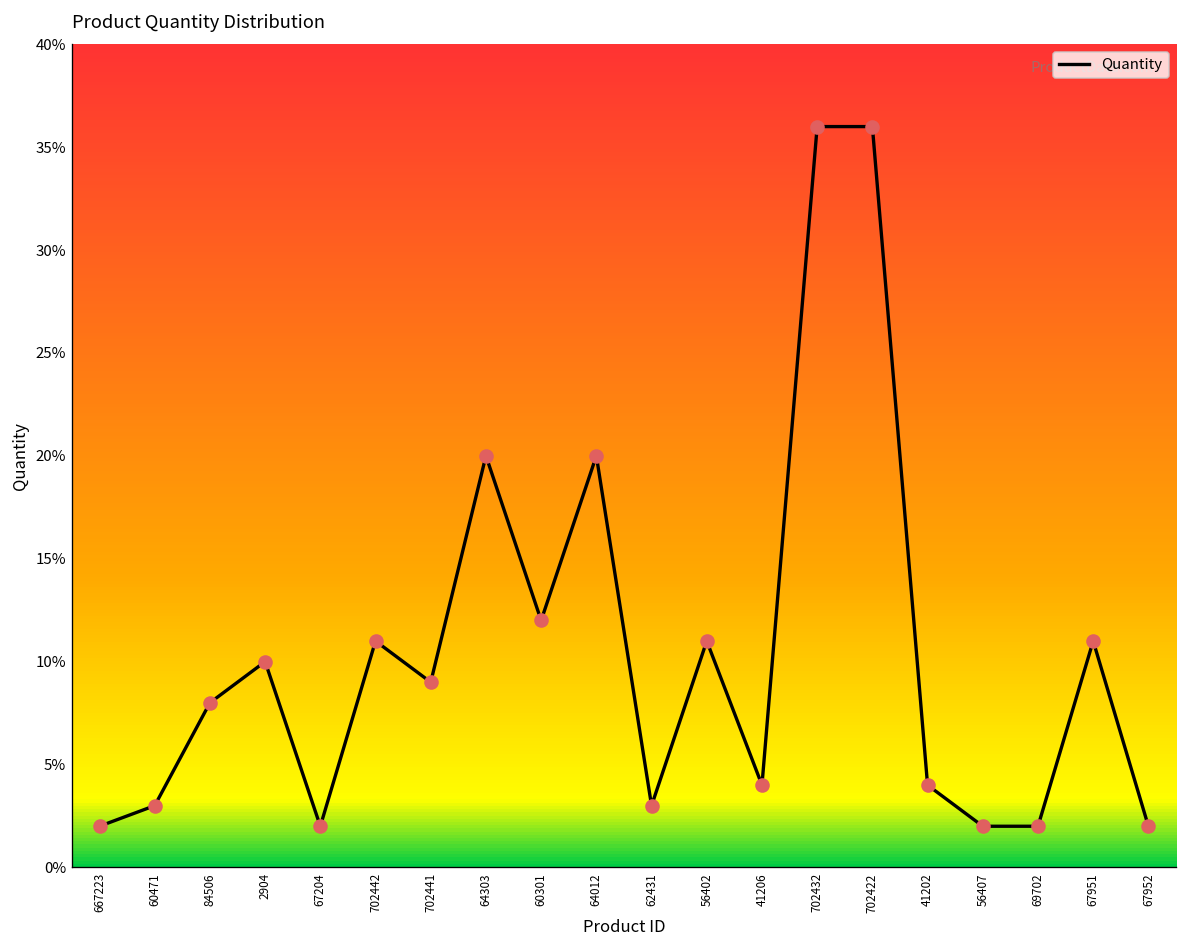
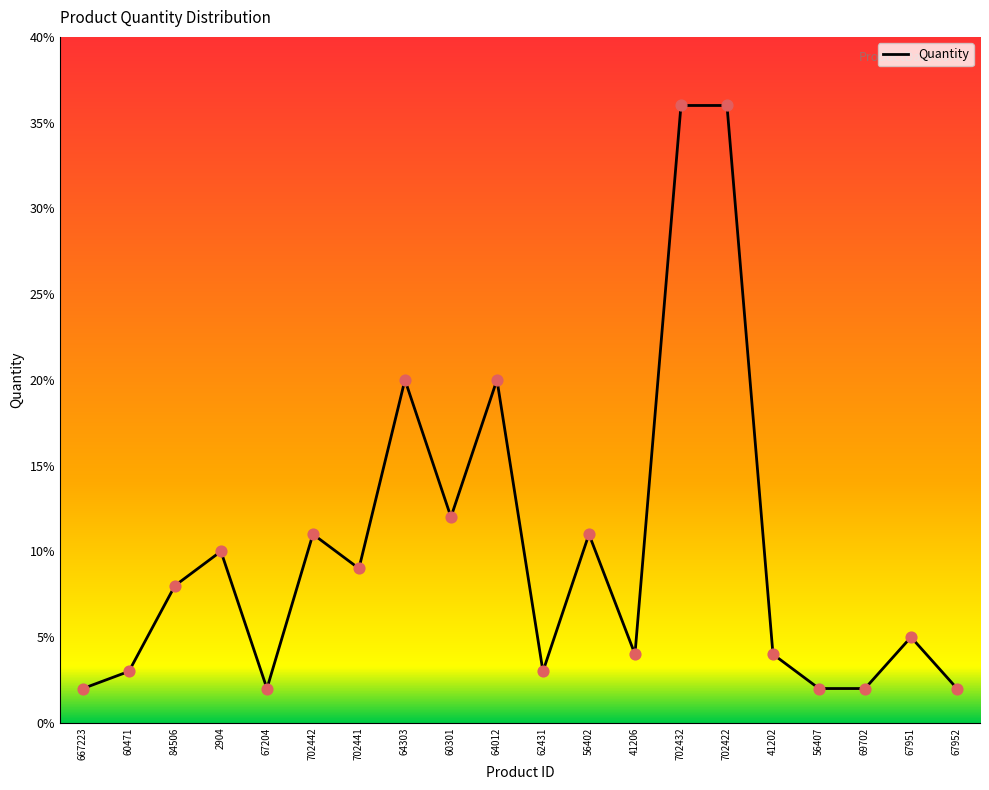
  {
    "667223": "2%",
    "60471": "3%",
    "84506": "8%",
    "2904": "10%",
    "67204": "2%",
    "702442": "11%",
    "702441": "9%",
    "64303": "20%",
    "60301": "12%",
    "64012": "20%",
    "62431": "3%",
    "56402": "11%",
    "41206": "4%",
    "702432": "36%",
    "702422": "36%",
    "41202": "4%",
    "56407": "2%",
    "69702": "2%",
-   "67951": "11%",
+   "67951": "5%",
    "67952": "2%"
  }
